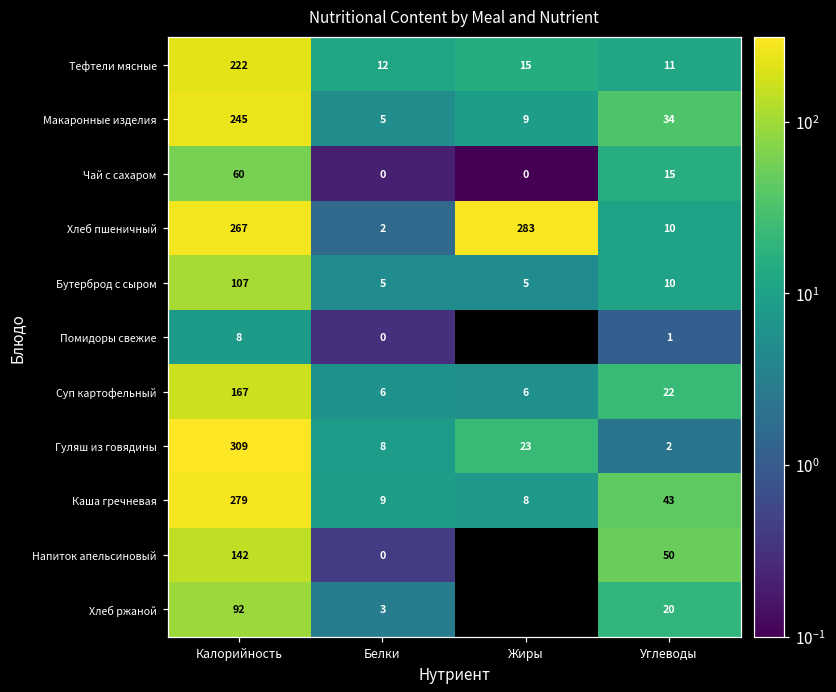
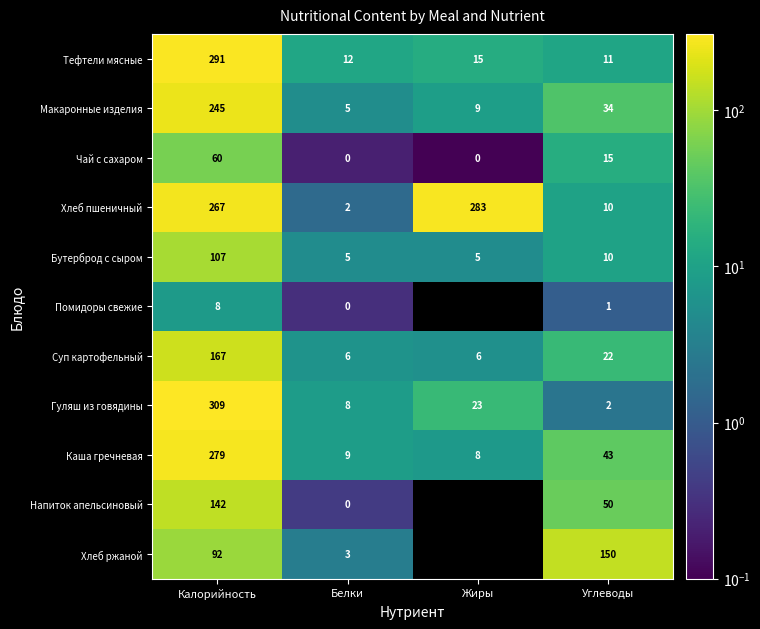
  {
    "Тефтели мясные": {
-     "Калорийность": 222,
+     "Калорийность": 291,
      "Белки": 12,
      "Жиры": 15,
      "Углеводы": 11
    },
    "Макаронные изделия": {
      "Калорийность": 245,
      "Белки": 5,
      "Жиры": 9,
      "Углеводы": 34
    },
    "Чай с сахаром": {
      "Калорийность": 60,
      "Белки": 0,
      "Жиры": 0,
      "Углеводы": 15
    },
    "Хлеб пшеничный": {
      "Калорийность": 267,
      "Белки": 2,
      "Жиры": 283,
      "Углеводы": 10
    },
    "Бутерброд с сыром": {
      "Калорийность": 107,
      "Белки": 5,
      "Жиры": 5,
      "Углеводы": 10
    },
    "Помидоры свежие": {
      "Калорийность": 8,
      "Белки": 0,
      "Углеводы": 1
    },
    "Суп картофельный": {
      "Калорийность": 167,
      "Белки": 6,
      "Жиры": 6,
      "Углеводы": 22
    },
    "Гуляш из говядины": {
      "Калорийность": 309,
      "Белки": 8,
      "Жиры": 23,
      "Углеводы": 2
    },
    "Каша гречневая": {
      "Калорийность": 279,
      "Белки": 9,
      "Жиры": 8,
      "Углеводы": 43
    },
    "Напиток апельсиновый": {
      "Калорийность": 142,
      "Белки": 0,
      "Углеводы": 50
    },
    "Хлеб ржаной": {
      "Калорийность": 92,
      "Белки": 3,
-     "Углеводы": 20
+     "Углеводы": 150
    }
  }
